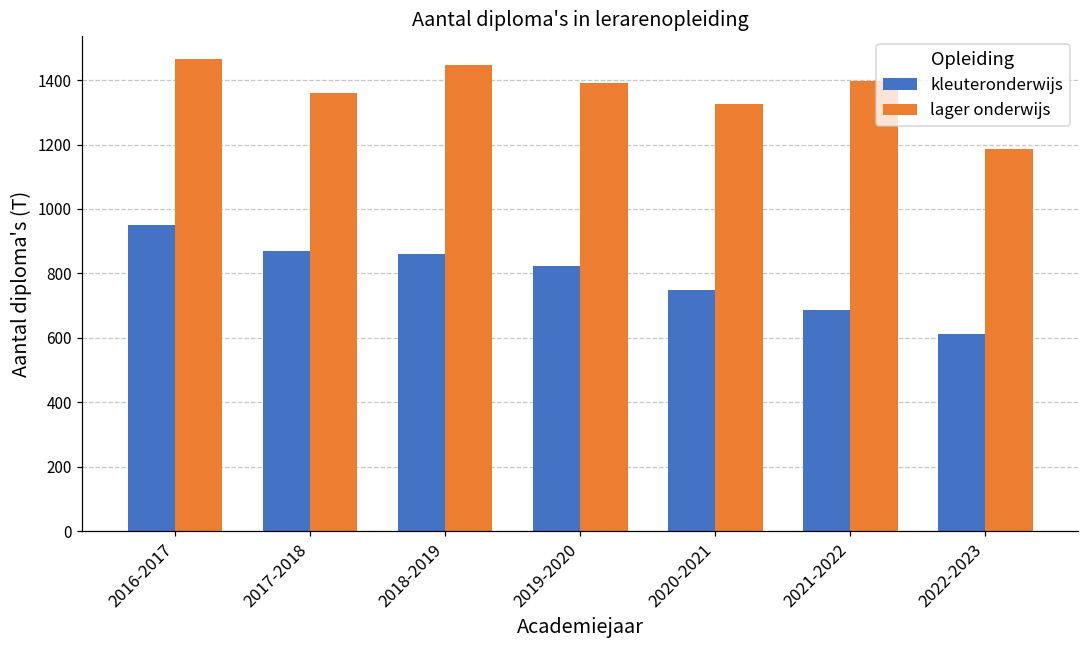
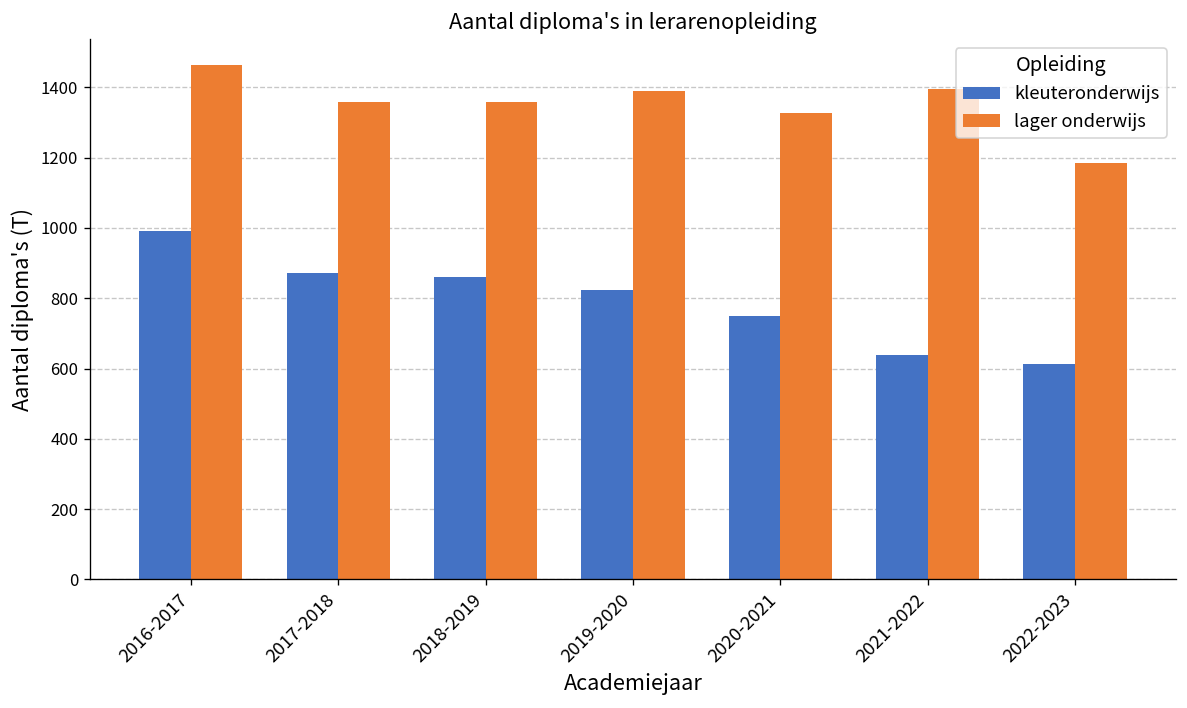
  {
    "kleuteronderwijs": {
-     "2016-2017": 950,
+     "2016-2017": 990,
      "2017-2018": 870,
      "2018-2019": 860,
      "2019-2020": 820,
      "2020-2021": 750,
-     "2021-2022": 690,
+     "2021-2022": 640,
      "2022-2023": 610
    },
    "lager onderwijs": {
      "2016-2017": 1470,
      "2017-2018": 1360,
-     "2018-2019": 1450,
+     "2018-2019": 1360,
      "2019-2020": 1390,
      "2020-2021": 1330,
      "2021-2022": 1400,
      "2022-2023": 1190
    }
  }
